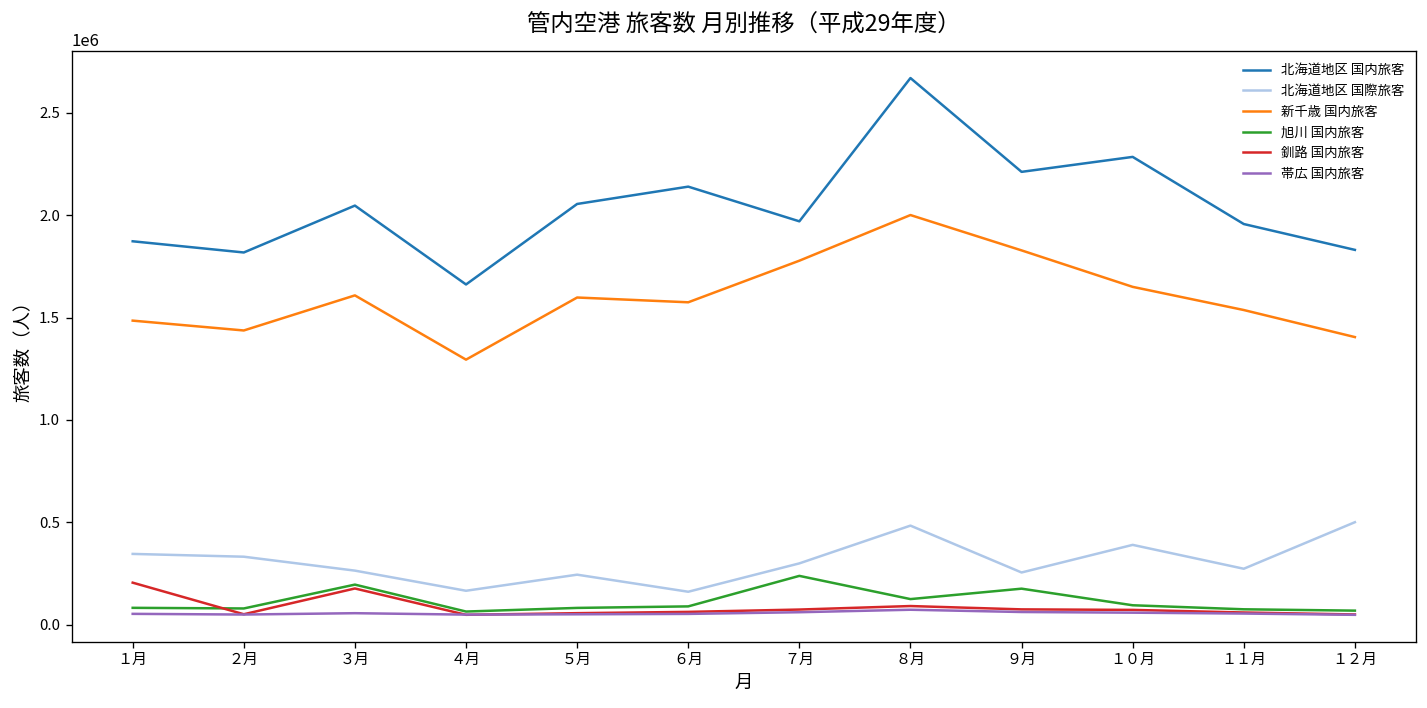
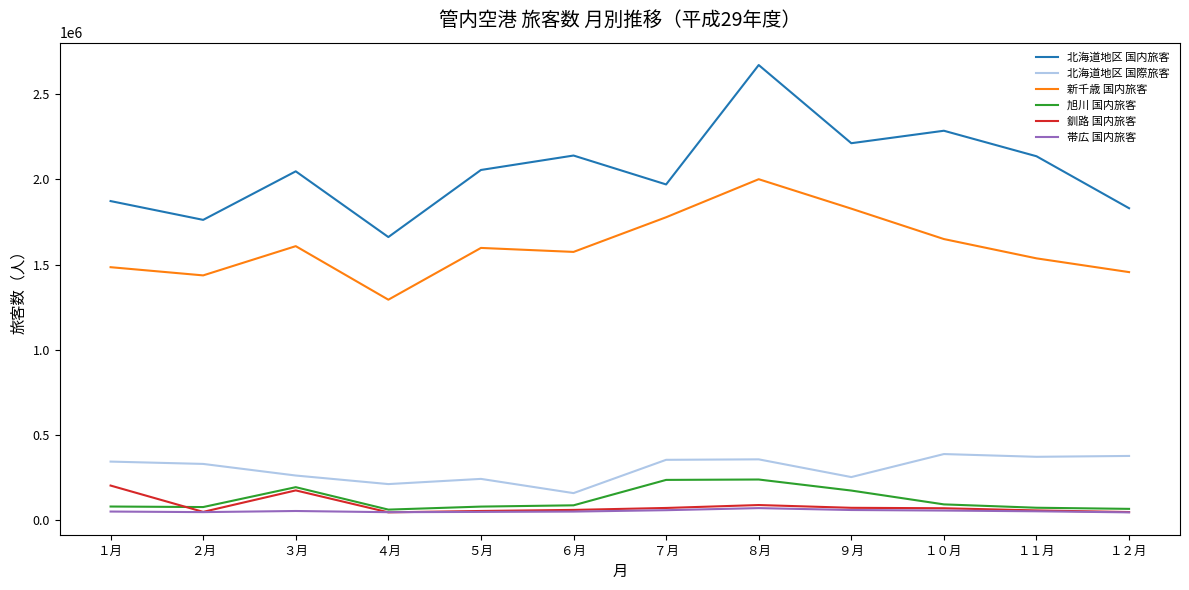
  {
    "北海道地区 国内旅客": {
      "１月": 1870000,
-     "２月": 1820000,
+     "２月": 1760000,
      "３月": 2050000,
      "４月": 1660000,
      "５月": 2060000,
      "６月": 2140000,
      "７月": 1970000,
      "８月": 2670000,
      "９月": 2210000,
      "１０月": 2290000,
-     "１１月": 1960000,
+     "１１月": 2140000,
      "１２月": 1830000
    },
    "北海道地区 国際旅客": {
      "１月": 350000,
      "２月": 330000,
      "３月": 260000,
-     "４月": 170000,
+     "４月": 210000,
      "５月": 240000,
      "６月": 160000,
-     "７月": 300000,
-     "８月": 480000,
+     "７月": 360000,
+     "８月": 360000,
      "９月": 250000,
      "１０月": 390000,
-     "１１月": 270000,
-     "１２月": 500000
+     "１１月": 370000,
+     "１２月": 380000
    },
    "新千歳 国内旅客": {
      "１月": 1490000,
      "２月": 1440000,
      "３月": 1610000,
      "４月": 1290000,
      "５月": 1600000,
      "６月": 1570000,
      "７月": 1780000,
      "８月": 2000000,
      "９月": 1830000,
      "１０月": 1650000,
      "１１月": 1540000,
-     "１２月": 1400000
+     "１２月": 1460000
    },
    "旭川 国内旅客": {
      "１月": 80000,
      "２月": 80000,
      "３月": 200000,
      "４月": 60000,
      "５月": 80000,
      "６月": 90000,
      "７月": 240000,
-     "８月": 120000,
+     "８月": 240000,
      "９月": 180000,
      "１０月": 90000,
      "１１月": 70000,
      "１２月": 70000
    },
    "釧路 国内旅客": {
      "１月": 200000,
      "３月": 180000,
      "８月": 90000
    },
    "帯広 国内旅客": {
      "１月": 50000,
      "３月": 60000,
      "８月": 70000
    }
  }
